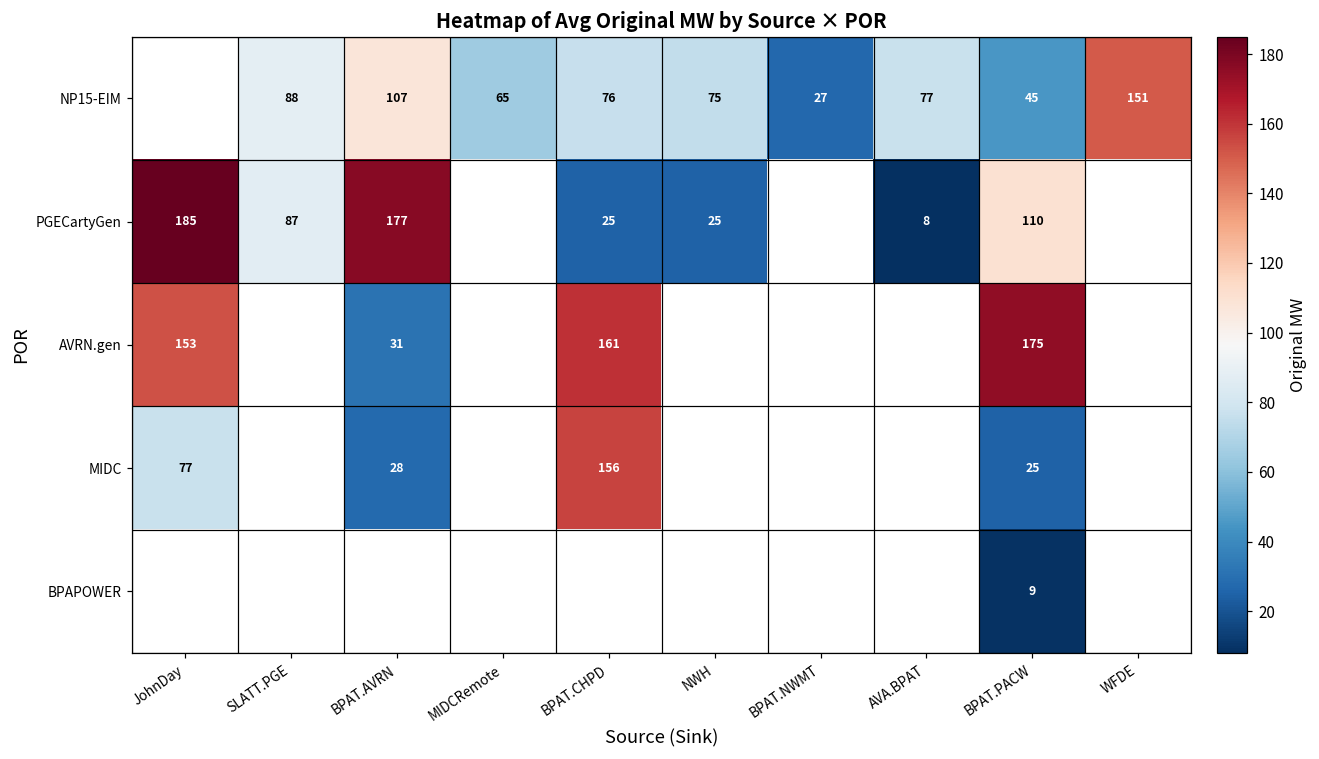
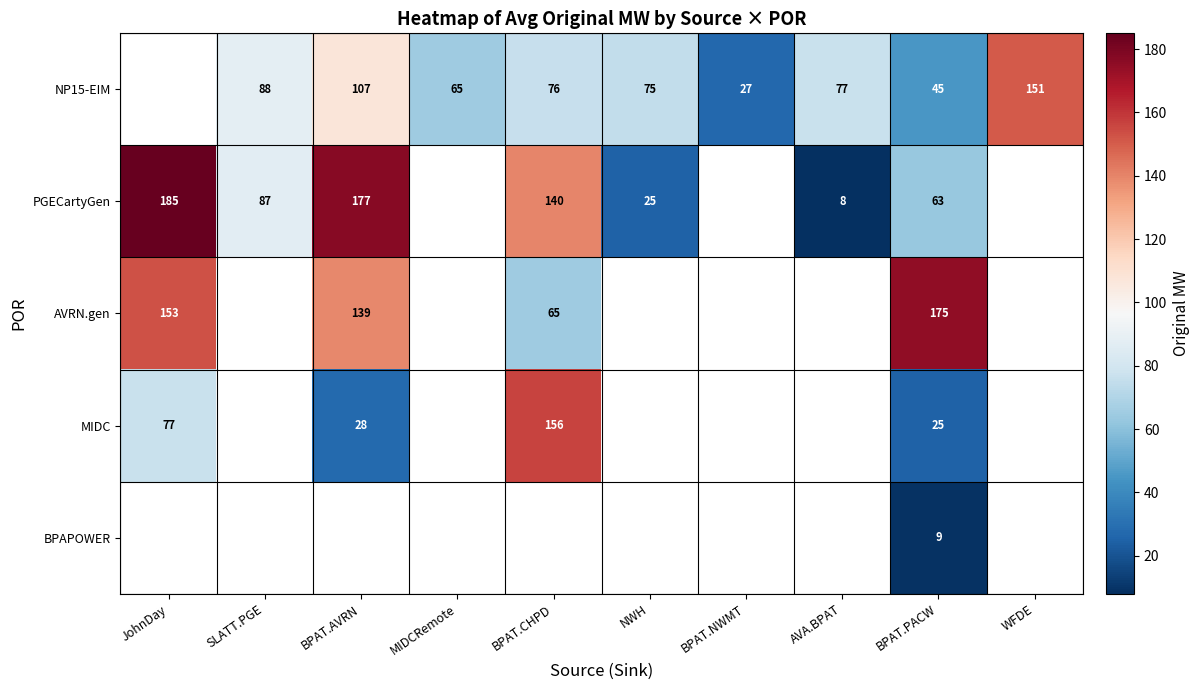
  {
    "NP15-EIM": {
      "SLATT.PGE": 88,
      "BPAT.AVRN": 107,
      "MIDCRemote": 65,
      "BPAT.CHPD": 76,
      "NWH": 75,
      "BPAT.NWMT": 27,
      "AVA.BPAT": 77,
      "BPAT.PACW": 45,
      "WFDE": 151
    },
    "PGECartyGen": {
      "JohnDay": 185,
      "SLATT.PGE": 87,
      "BPAT.AVRN": 177,
-     "BPAT.CHPD": 25,
+     "BPAT.CHPD": 140,
      "NWH": 25,
      "AVA.BPAT": 8,
-     "BPAT.PACW": 110
+     "BPAT.PACW": 63
    },
    "AVRN.gen": {
      "JohnDay": 153,
-     "BPAT.AVRN": 31,
-     "BPAT.CHPD": 161,
+     "BPAT.AVRN": 139,
+     "BPAT.CHPD": 65,
      "BPAT.PACW": 175
    },
    "MIDC": {
      "JohnDay": 77,
      "BPAT.AVRN": 28,
      "BPAT.CHPD": 156,
      "BPAT.PACW": 25
    },
    "BPAPOWER": {
      "BPAT.PACW": 9
    }
  }
